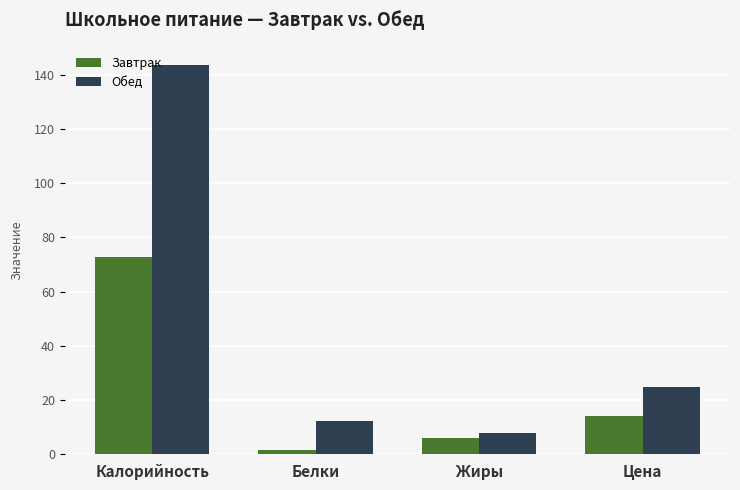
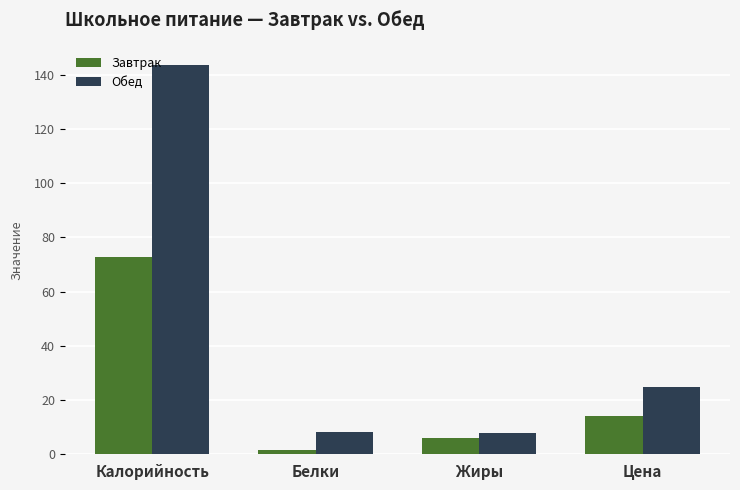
  {
    "Завтрак": {
      "Калорийность": 73,
      "Белки": 2,
      "Жиры": 6,
      "Цена": 14
    },
    "Обед": {
      "Калорийность": 144,
-     "Белки": 12,
+     "Белки": 8,
      "Жиры": 8,
      "Цена": 25
    }
  }
